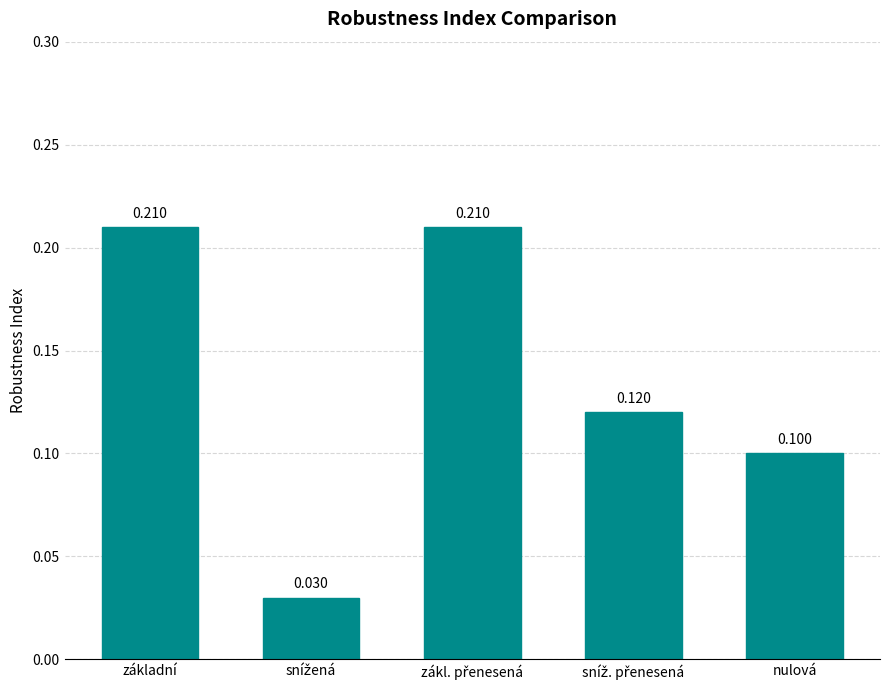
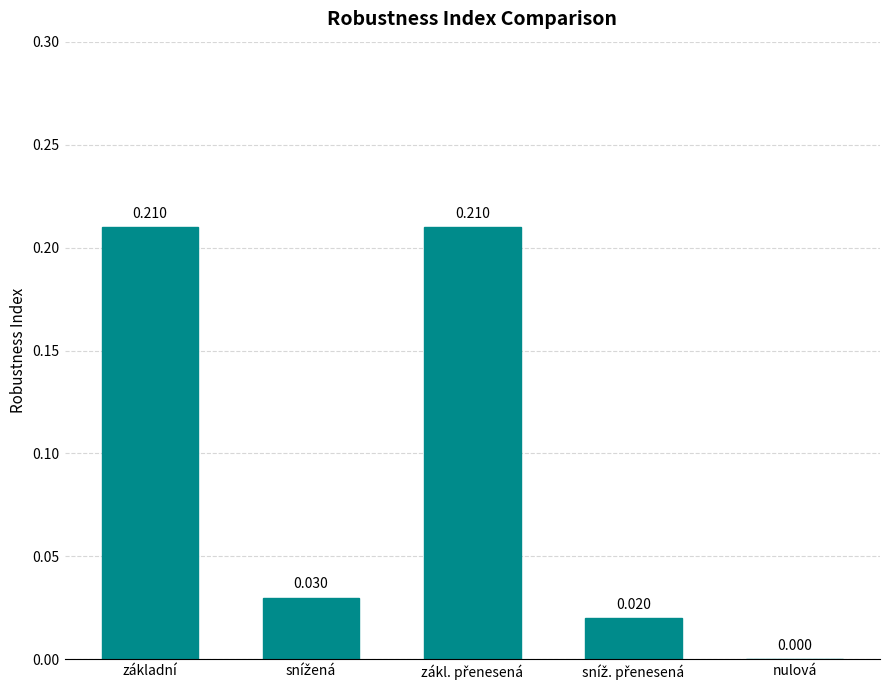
  {
    "základní": 0.210,
    "snížená": 0.030,
    "zákl. přenesená": 0.210,
-   "sníž. přenesená": 0.120,
-   "nulová": 0.100
+   "sníž. přenesená": 0.020,
+   "nulová": 0.000
  }
